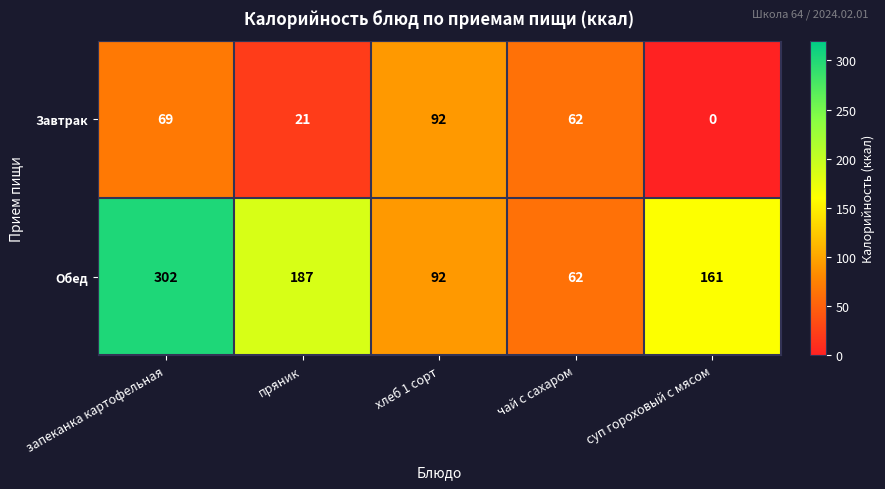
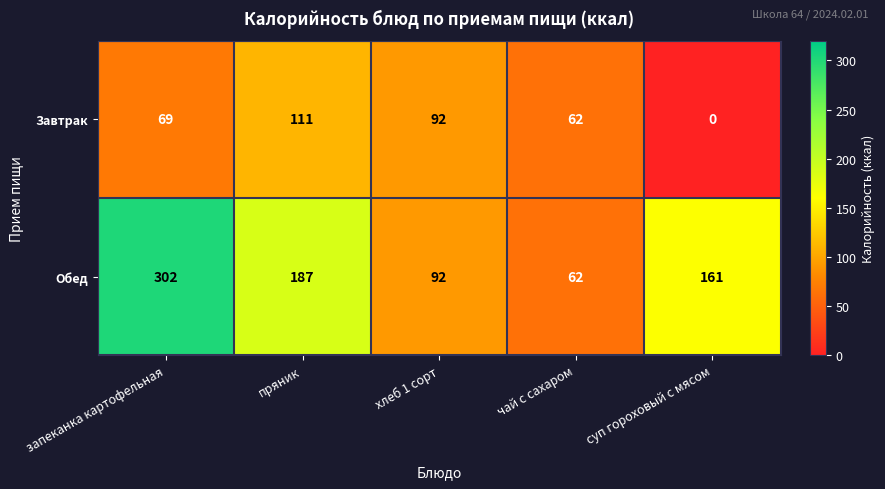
  {
    "Завтрак": {
      "запеканка картофельная": 69,
-     "пряник": 21,
+     "пряник": 111,
      "хлеб 1 сорт": 92,
      "чай с сахаром": 62,
      "суп гороховый с мясом": 0
    },
    "Обед": {
      "запеканка картофельная": 302,
      "пряник": 187,
      "хлеб 1 сорт": 92,
      "чай с сахаром": 62,
      "суп гороховый с мясом": 161
    }
  }
